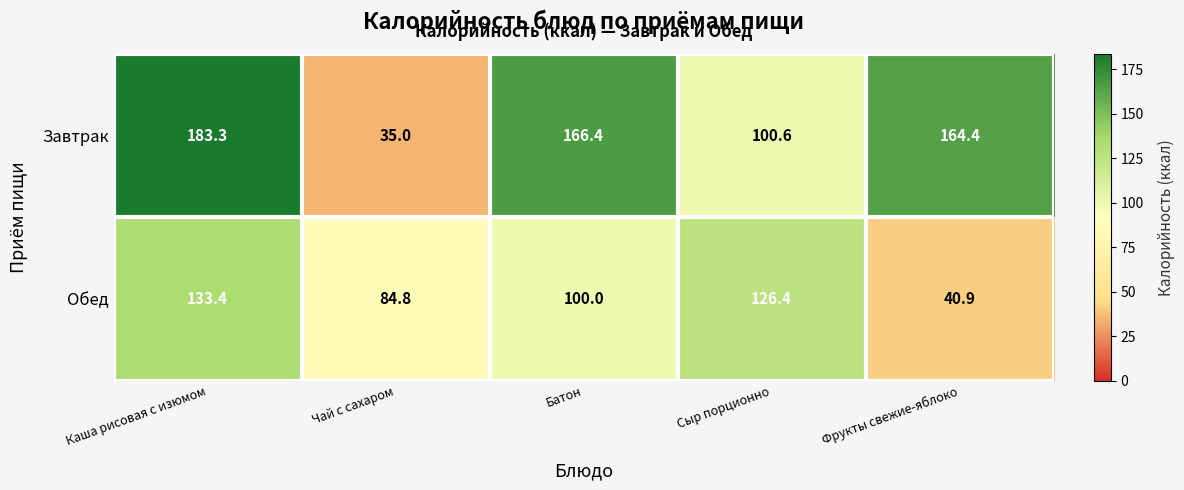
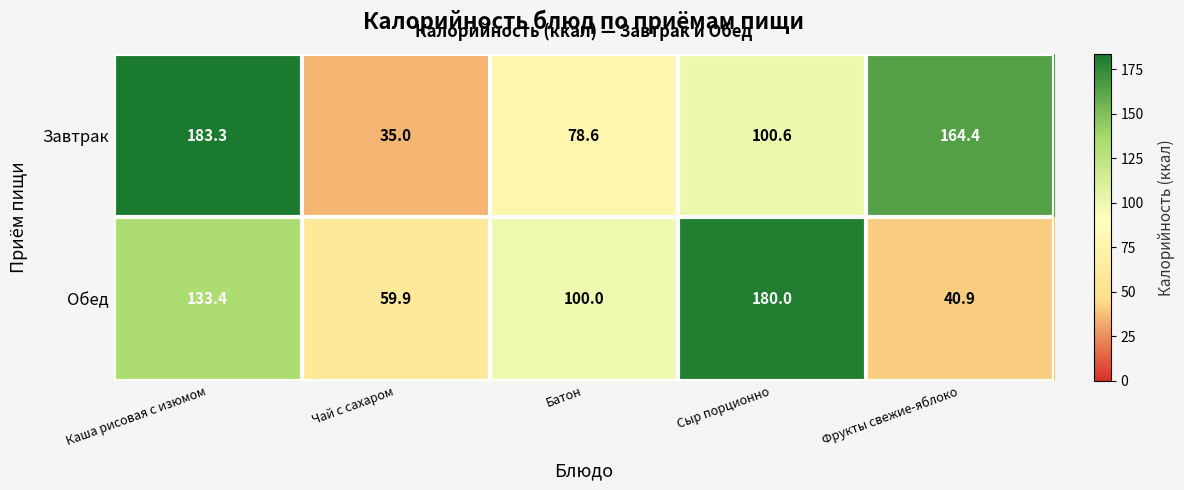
  {
    "Завтрак": {
      "Каша рисовая с изюмом": 183.3,
      "Чай с сахаром": 35.0,
-     "Батон": 166.4,
+     "Батон": 78.6,
      "Сыр порционно": 100.6,
      "Фрукты свежие-яблоко": 164.4
    },
    "Обед": {
      "Каша рисовая с изюмом": 133.4,
-     "Чай с сахаром": 84.8,
+     "Чай с сахаром": 59.9,
      "Батон": 100.0,
-     "Сыр порционно": 126.4,
+     "Сыр порционно": 180.0,
      "Фрукты свежие-яблоко": 40.9
    }
  }
